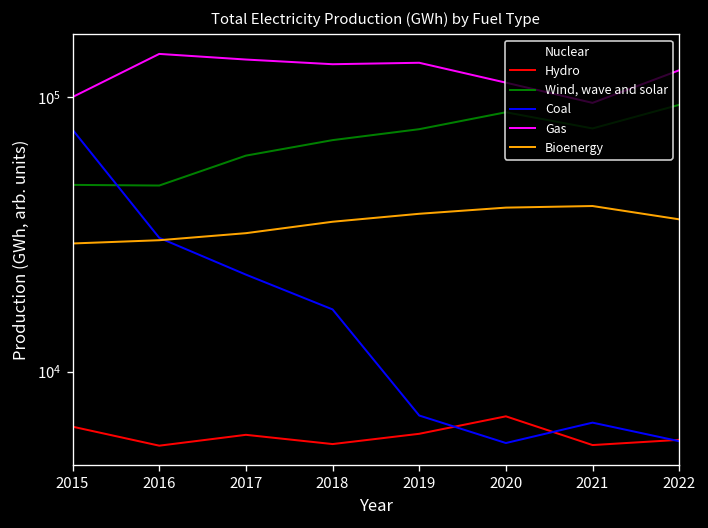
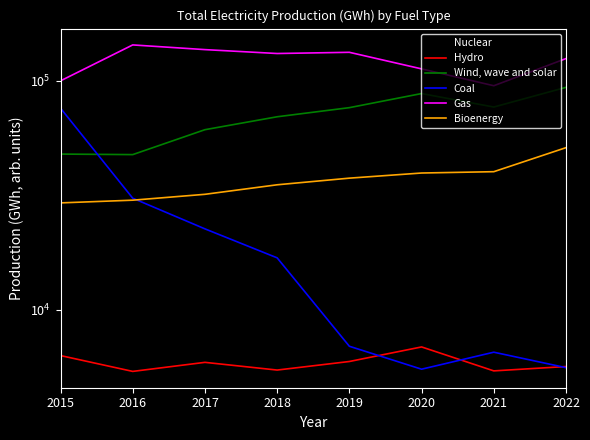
  {
    "Nuclear": {
      "2015": 70000,
      "2016": 81000,
      "2017": 70000,
      "2018": 65000,
      "2019": 56000,
      "2020": 50000,
      "2021": 46000,
      "2022": 48000
    },
    "Hydro": {
      "2015": 6300,
      "2016": 5400,
      "2017": 5900,
      "2018": 5400,
      "2019": 5900,
      "2020": 6900,
      "2021": 5400
    },
    "Wind, wave and solar": {
      "2015": 48000,
      "2016": 48000,
      "2017": 61000,
      "2018": 70000,
      "2019": 76000,
      "2022": 94000
    },
    "Coal": {
      "2015": 76000,
      "2017": 23000,
      "2018": 17000,
      "2019": 6900,
      "2020": 5500,
      "2021": 6500
    },
    "Gas": {
      "2015": 100000,
      "2016": 140000,
      "2017": 140000,
      "2018": 130000,
      "2019": 130000,
      "2022": 120000
    },
    "Bioenergy": {
      "2015": 29000,
      "2017": 32000,
      "2018": 35000,
      "2019": 38000,
      "2020": 40000,
      "2021": 40000,
-     "2022": 36000
+     "2022": 51000
    }
  }
